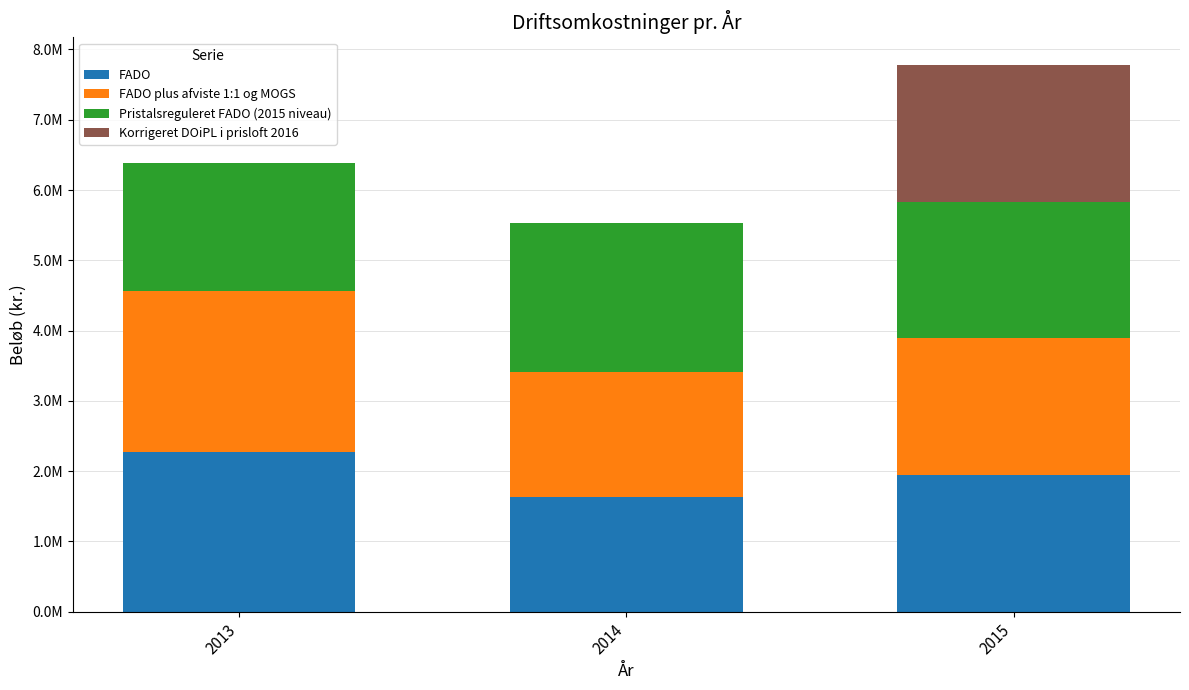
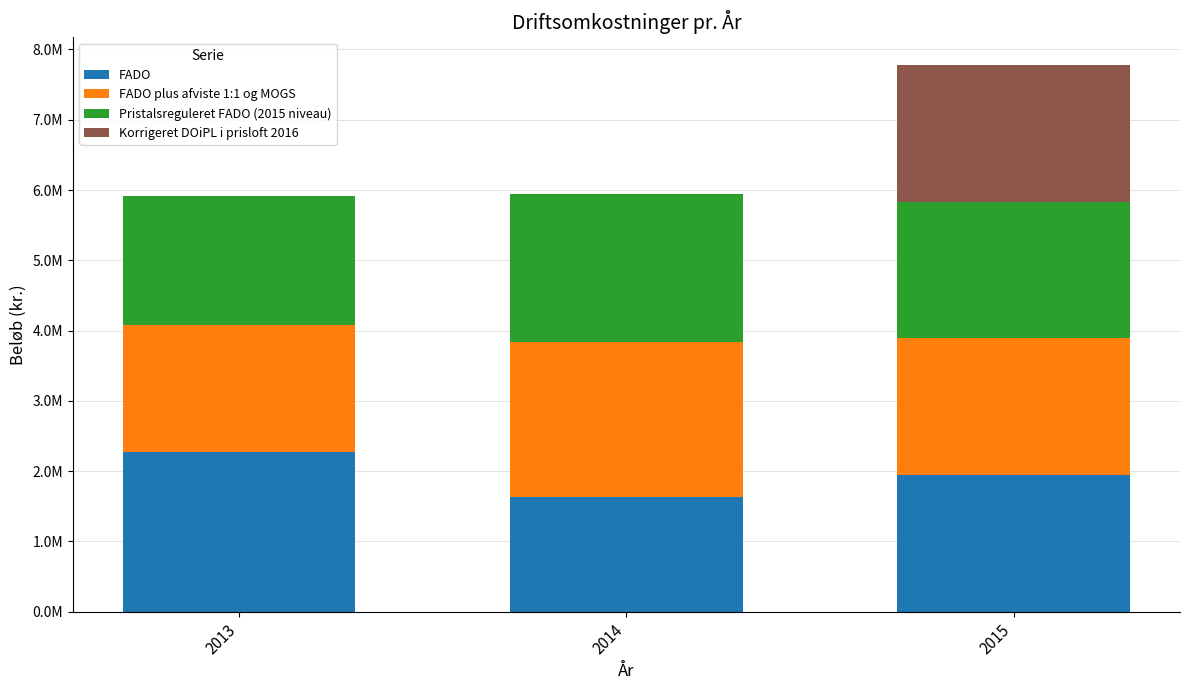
  {
    "FADO": {
      "2013": 2300000,
      "2014": 1600000,
      "2015": 1900000
    },
    "FADO plus afviste 1:1 og MOGS": {
-     "2013": 2300000,
-     "2014": 1800000,
+     "2013": 1800000,
+     "2014": 2200000,
      "2015": 1900000
    },
    "Pristalsreguleret FADO (2015 niveau)": {
      "2013": 1800000,
      "2014": 2100000,
      "2015": 1900000
    },
    "Korrigeret DOiPL i prisloft 2016": {
      "2013": 0,
      "2014": 0,
      "2015": 2000000
    }
  }
